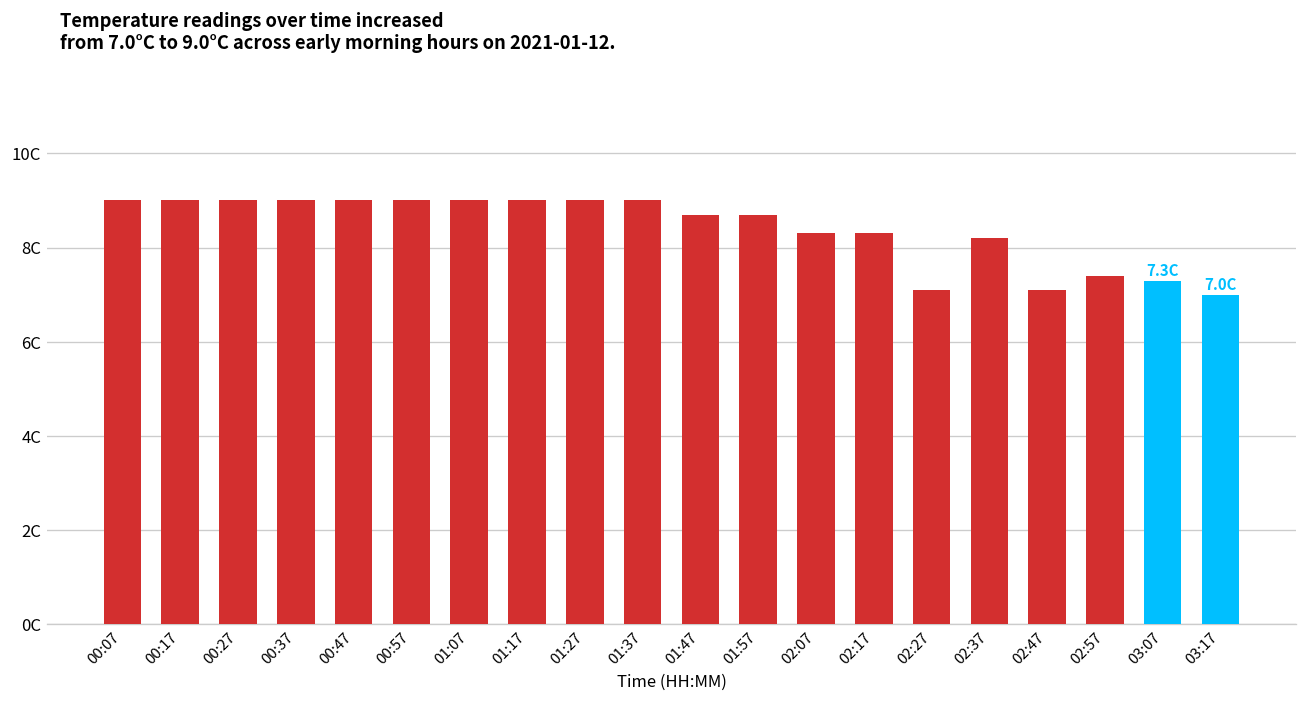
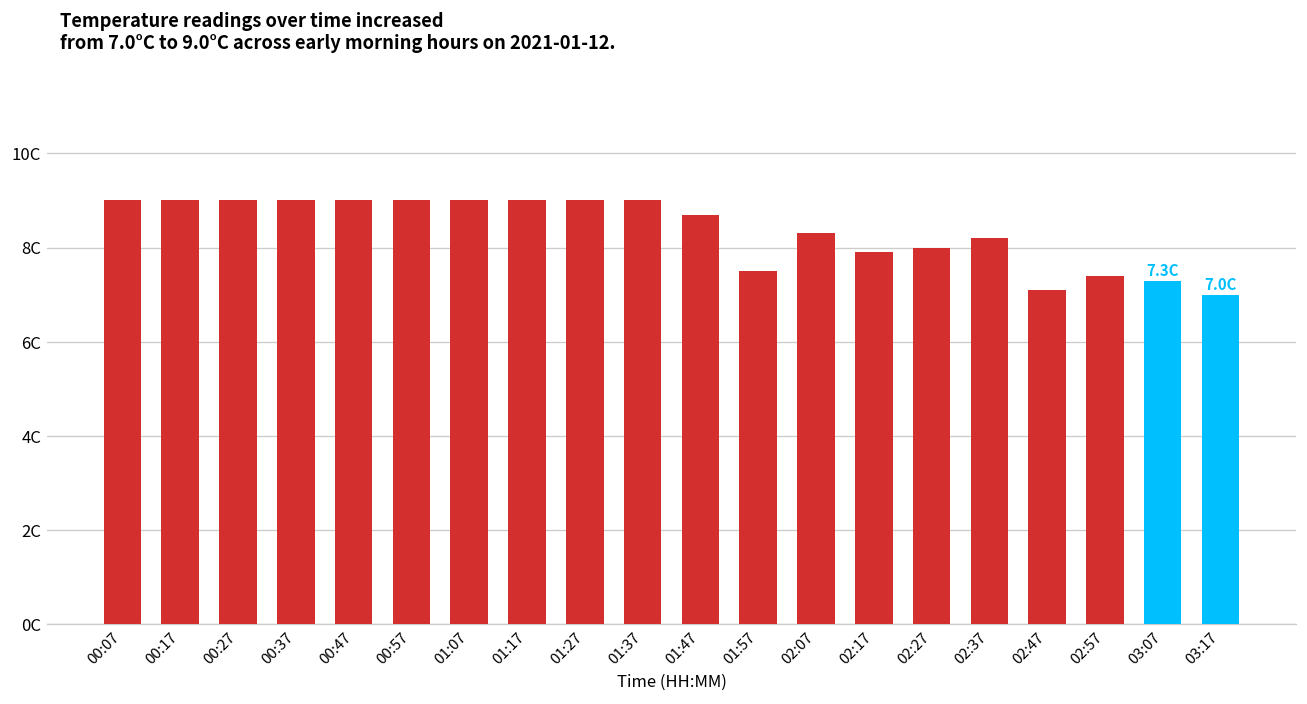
  {
    "00:07": "9.0C",
    "00:17": "9.0C",
    "00:27": "9.0C",
    "00:37": "9.0C",
    "00:47": "9.0C",
    "00:57": "9.0C",
    "01:07": "9.0C",
    "01:17": "9.0C",
    "01:27": "9.0C",
    "01:37": "9.0C",
    "01:47": "8.7C",
-   "01:57": "8.7C",
+   "01:57": "7.5C",
    "02:07": "8.3C",
-   "02:17": "8.3C",
-   "02:27": "7.1C",
+   "02:17": "7.9C",
+   "02:27": "8.0C",
    "02:37": "8.2C",
    "02:47": "7.1C",
    "02:57": "7.4C"
  }
